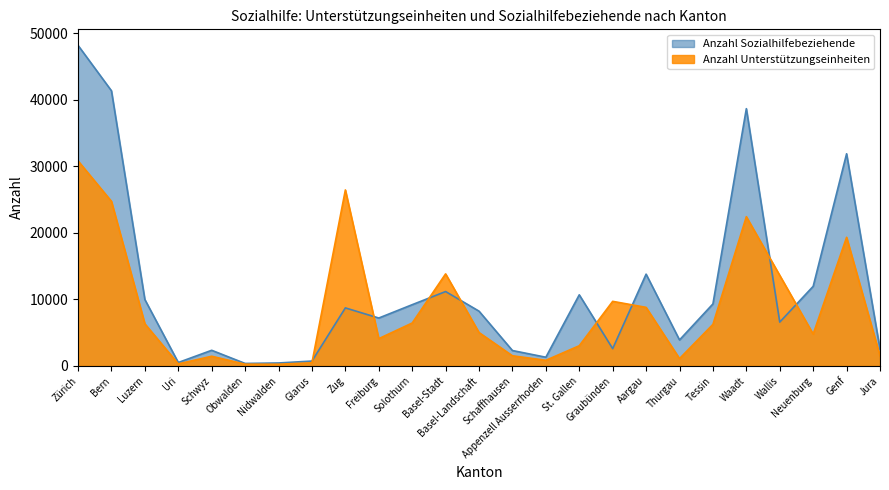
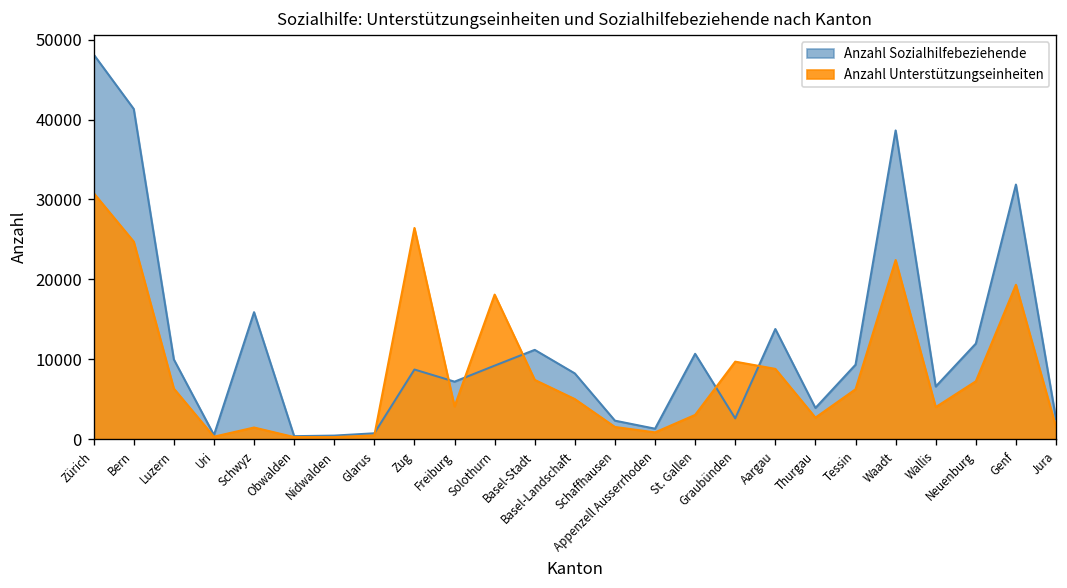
  {
    "Anzahl Sozialhilfebeziehende": {
      "Zürich": 48000,
      "Bern": 41000,
      "Luzern": 10000,
-     "Schwyz": 2000,
+     "Schwyz": 16000,
      "Zug": 9000,
      "Freiburg": 7000,
      "Solothurn": 9000,
      "Basel-Stadt": 11000,
      "Basel-Landschaft": 8000,
      "Schaffhausen": 2000,
      "Appenzell Ausserrhoden": 1000,
      "St. Gallen": 11000,
      "Graubünden": 3000,
      "Aargau": 14000,
      "Thurgau": 4000,
      "Tessin": 9000,
      "Waadt": 39000,
      "Wallis": 7000,
      "Neuenburg": 12000,
      "Genf": 32000,
      "Jura": 3000
    },
    "Anzahl Unterstützungseinheiten": {
      "Zürich": 31000,
      "Bern": 25000,
      "Luzern": 6000,
      "Schwyz": 1000,
      "Zug": 26000,
      "Freiburg": 4000,
-     "Solothurn": 6000,
-     "Basel-Stadt": 14000,
+     "Solothurn": 18000,
+     "Basel-Stadt": 7000,
      "Basel-Landschaft": 5000,
      "Schaffhausen": 2000,
      "Appenzell Ausserrhoden": 1000,
      "St. Gallen": 3000,
      "Graubünden": 10000,
      "Aargau": 9000,
-     "Thurgau": 1000,
+     "Thurgau": 3000,
      "Tessin": 6000,
      "Waadt": 22000,
-     "Wallis": 14000,
-     "Neuenburg": 5000,
+     "Wallis": 4000,
+     "Neuenburg": 7000,
      "Genf": 19000,
      "Jura": 2000
    }
  }
